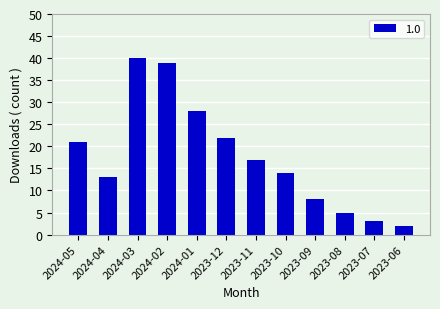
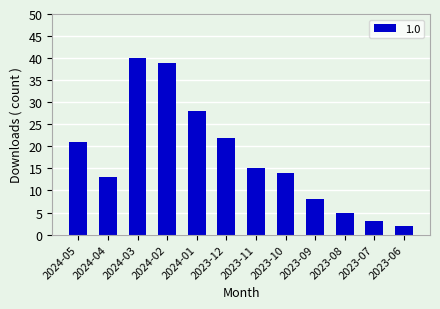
  {
    "2024-05": 21,
    "2024-04": 13,
    "2024-03": 40,
    "2024-02": 39,
    "2024-01": 28,
    "2023-12": 22,
-   "2023-11": 17,
+   "2023-11": 15,
    "2023-10": 14,
    "2023-09": 8,
    "2023-08": 5,
    "2023-07": 3,
    "2023-06": 2
  }
